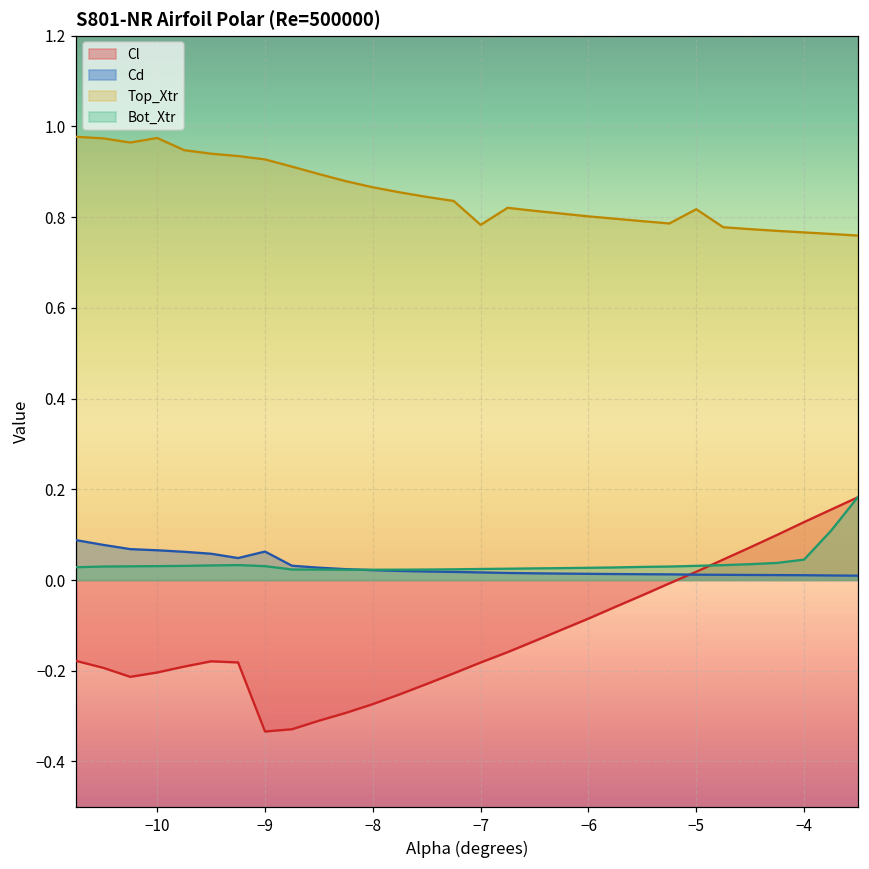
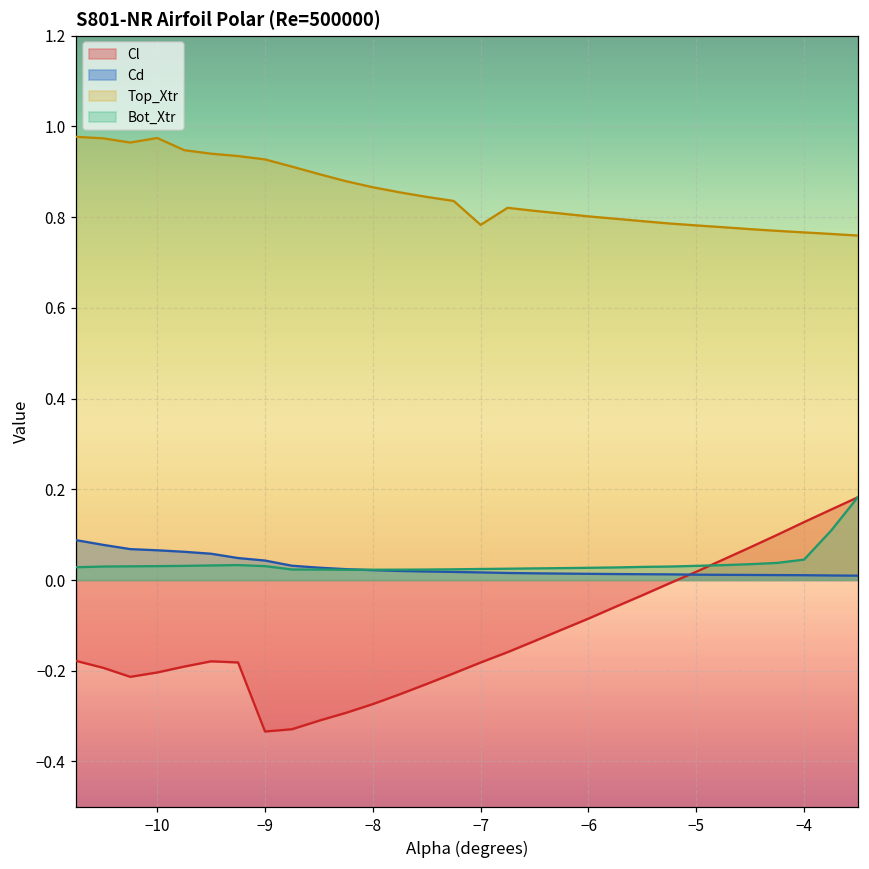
  {
    "Cd": {
      "−10": 0.07,
-     "−9": 0.06,
+     "−9": 0.04,
      "−7": 0.02,
      "−6": 0.01,
      "−5": 0.01,
      "−4": 0.01
    },
    "Top_Xtr": {
      "−10": 0.97,
      "−9": 0.93,
      "−8": 0.87,
      "−7": 0.78,
      "−6": 0.80,
-     "−5": 0.82,
+     "−5": 0.78,
      "−4": 0.77
    },
    "Bot_Xtr": {
      "−10": 0.03,
      "−9": 0.03,
      "−7": 0.02,
      "−6": 0.03,
      "−5": 0.03,
      "−4": 0.05
    }
  }
